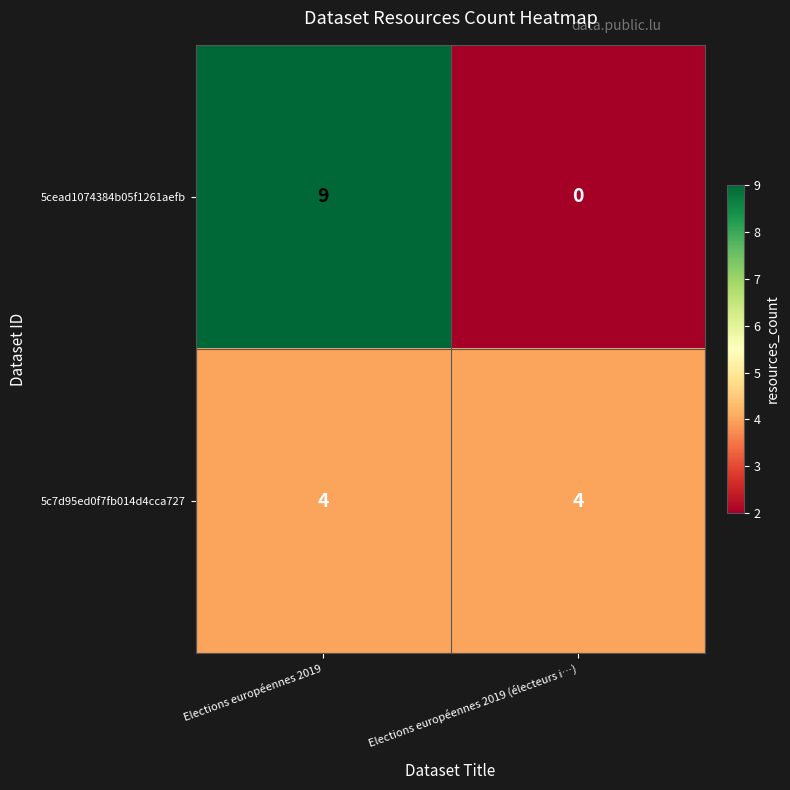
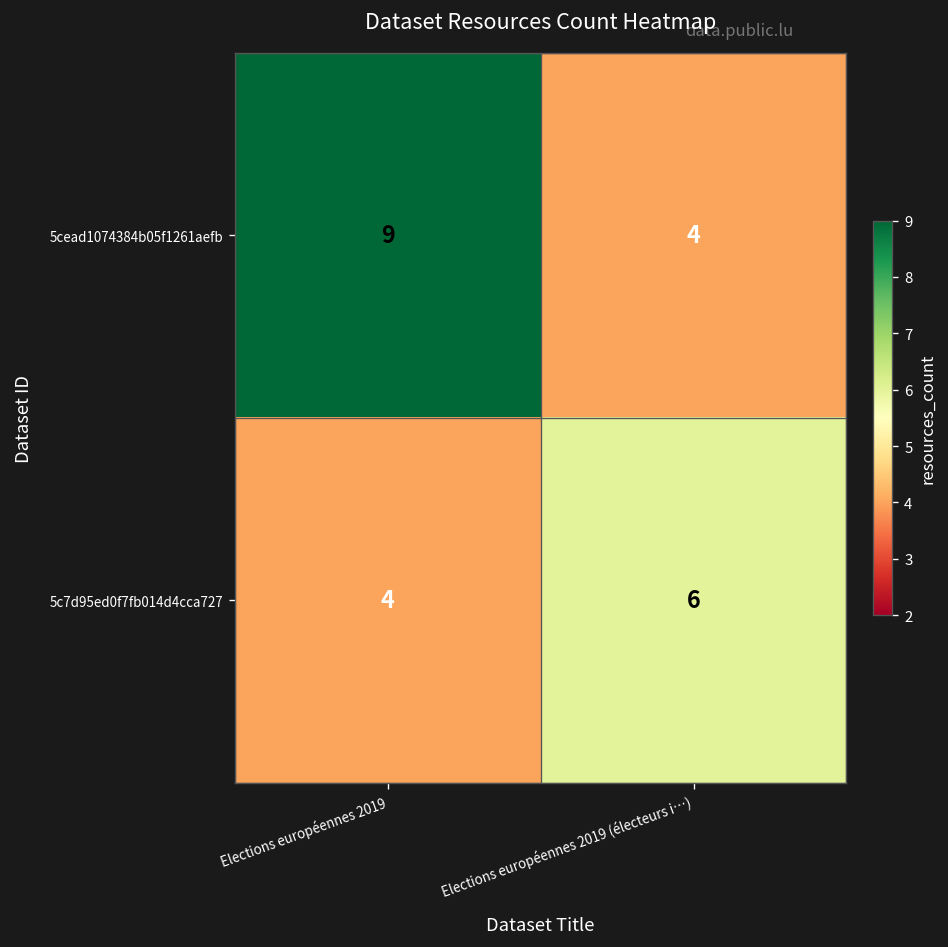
  {
    "5cead1074384b05f1261aefb": {
      "Elections européennes 2019": 9,
-     "Elections européennes 2019 (électeurs i…)": 0
+     "Elections européennes 2019 (électeurs i…)": 4
    },
    "5c7d95ed0f7fb014d4cca727": {
      "Elections européennes 2019": 4,
-     "Elections européennes 2019 (électeurs i…)": 4
+     "Elections européennes 2019 (électeurs i…)": 6
    }
  }
